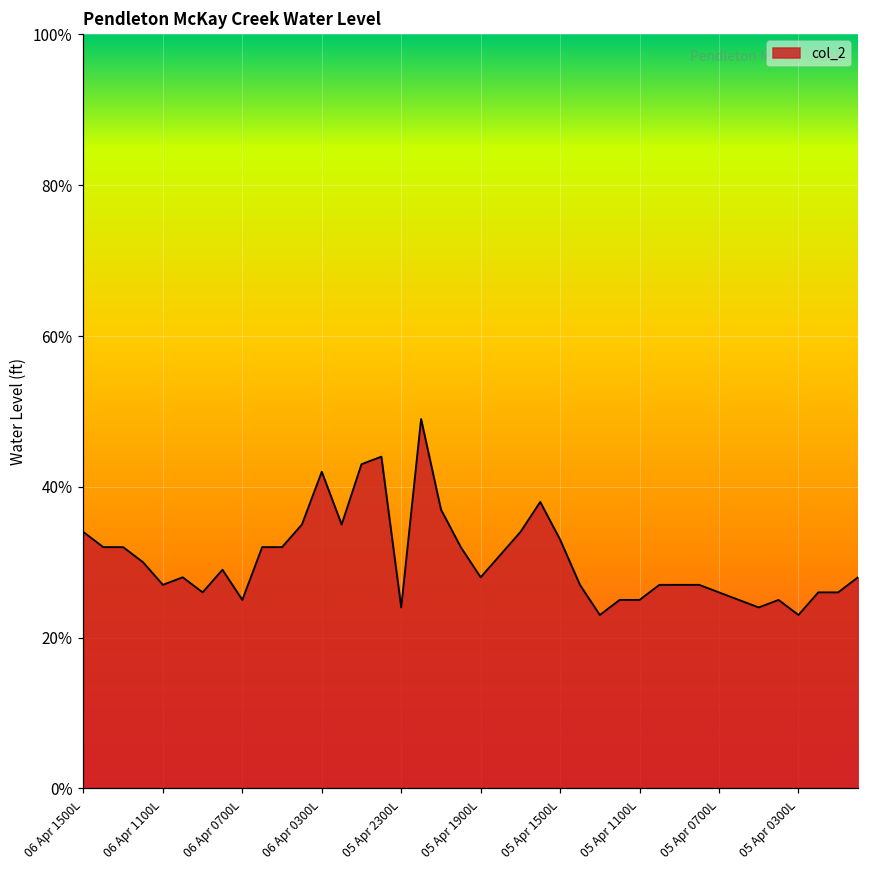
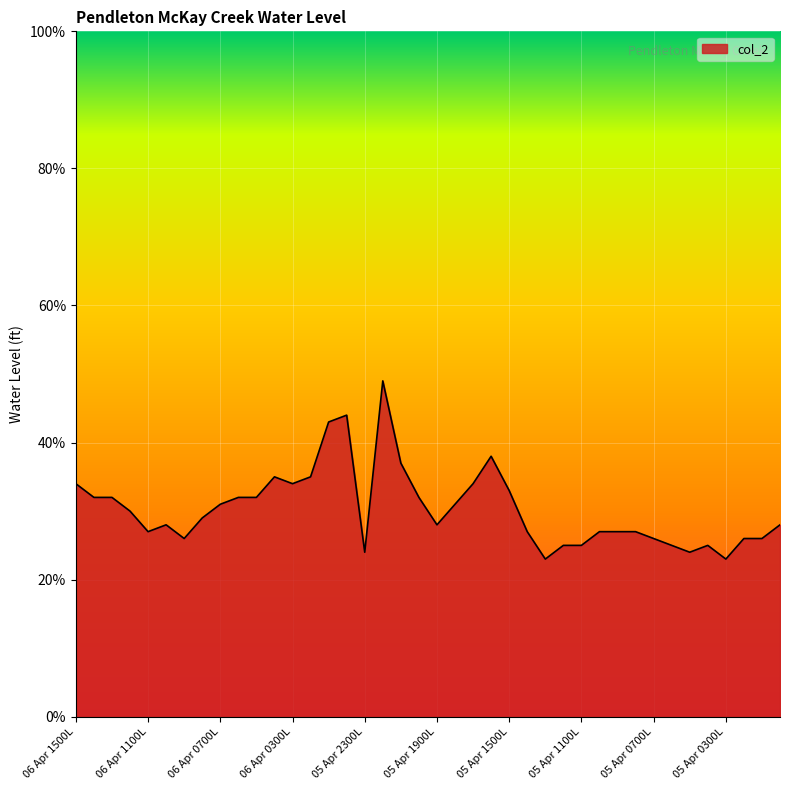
  {
    "06 Apr 1500L": "34%",
    "06 Apr 1100L": "27%",
-   "06 Apr 0700L": "25%",
-   "06 Apr 0300L": "42%",
+   "06 Apr 0700L": "31%",
+   "06 Apr 0300L": "34%",
    "05 Apr 2300L": "24%",
    "05 Apr 1900L": "28%",
    "05 Apr 1500L": "33%",
    "05 Apr 1100L": "25%",
    "05 Apr 0700L": "26%",
    "05 Apr 0300L": "23%"
  }
